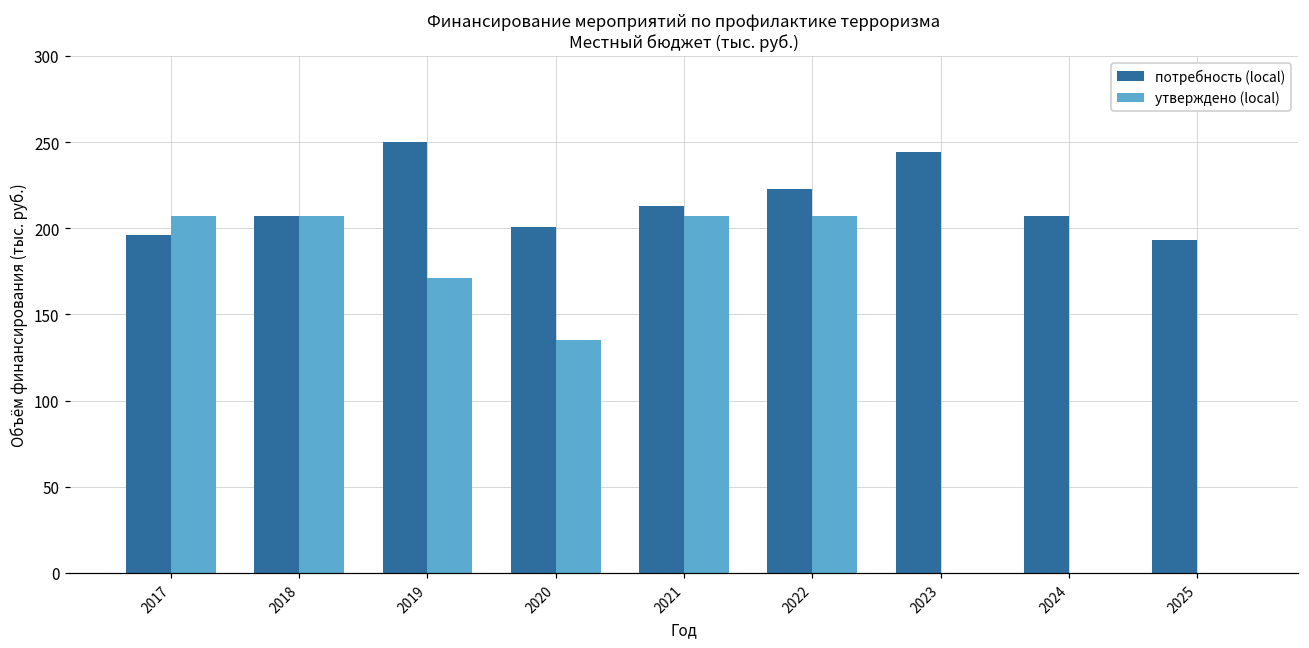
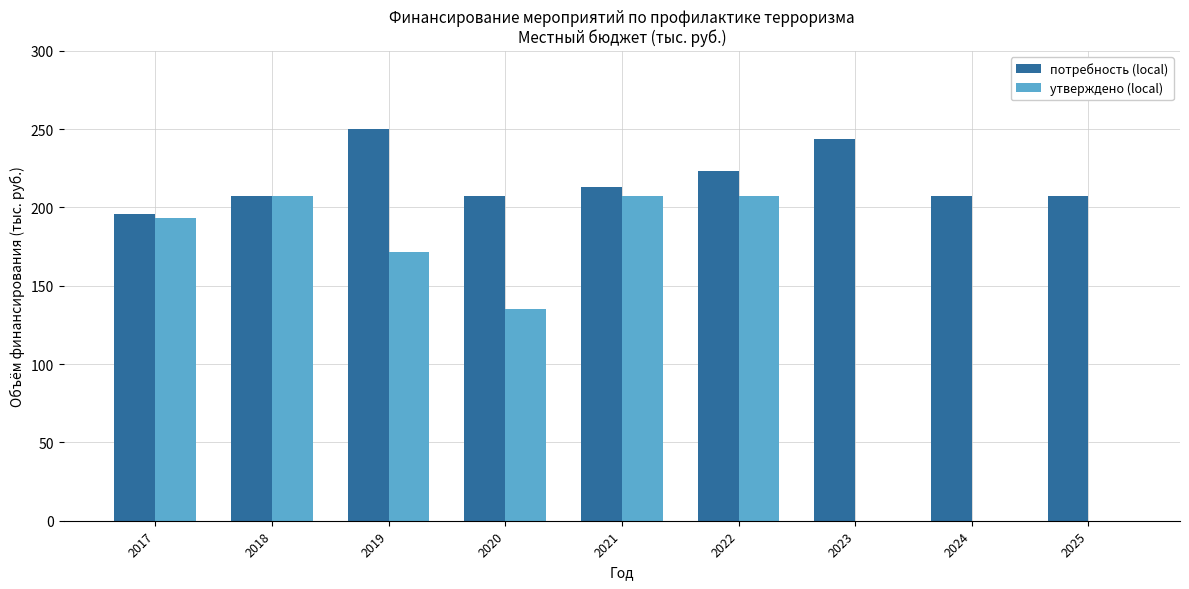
  {
    "потребность (local)": {
      "2017": 196,
      "2018": 207,
      "2019": 250,
-     "2020": 201,
+     "2020": 207,
      "2021": 213,
      "2022": 223,
      "2023": 244,
      "2024": 207,
-     "2025": 193
+     "2025": 207
    },
    "утверждено (local)": {
-     "2017": 207,
+     "2017": 193,
      "2018": 207,
      "2019": 171,
      "2020": 135,
      "2021": 207,
      "2022": 207,
      "2023": 0,
      "2024": 0,
      "2025": 0
    }
  }
